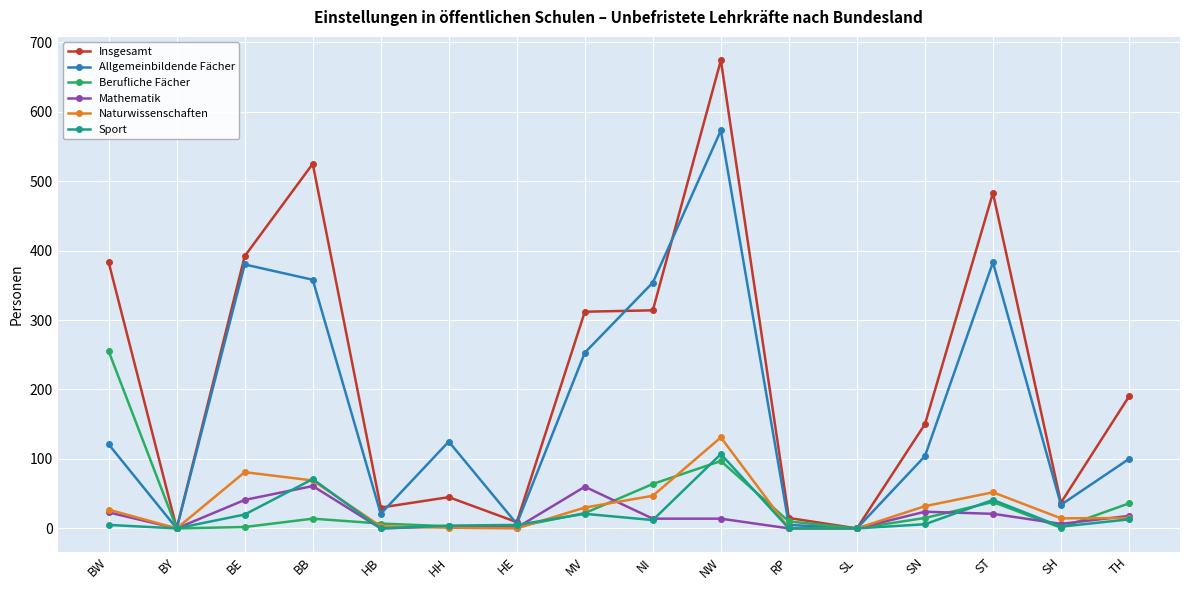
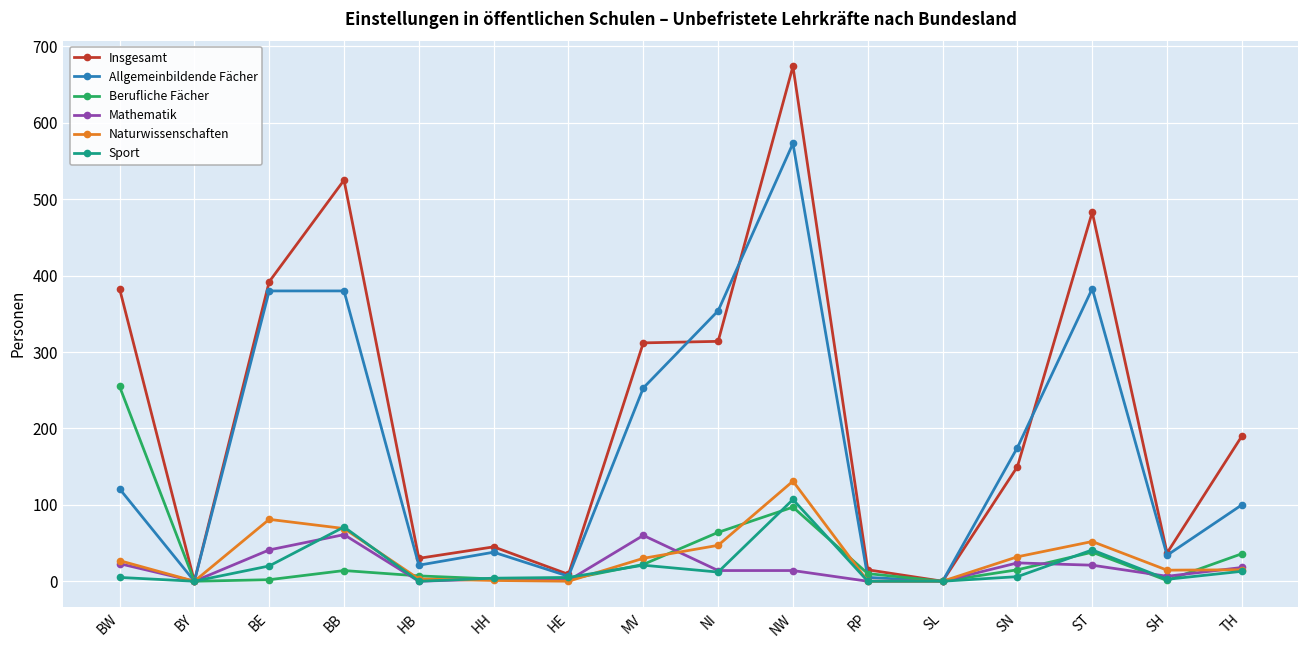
  {
    "Insgesamt": {
      "BW": 380,
      "BE": 390,
      "BB": 530,
      "HB": 30,
      "HH": 50,
      "MV": 310,
      "NI": 310,
      "NW": 670,
      "RP": 20,
      "SN": 150,
      "ST": 480,
      "TH": 190
    },
    "Allgemeinbildende Fächer": {
      "BW": 120,
      "BE": 380,
-     "BB": 360,
+     "BB": 380,
      "HB": 20,
-     "HH": 130,
+     "HH": 40,
      "MV": 250,
      "NI": 350,
      "NW": 570,
      "RP": 10,
-     "SN": 100,
+     "SN": 180,
      "ST": 380,
      "TH": 100
    },
    "Mathematik": {
      "BW": 20,
      "BE": 40,
      "BB": 60,
      "MV": 60,
      "NW": 10,
      "SN": 20,
      "ST": 20,
      "SH": 10
    },
    "Naturwissenschaften": {
      "BW": 30,
      "BE": 80,
      "MV": 30,
      "NI": 50,
      "NW": 130,
      "SN": 30,
      "ST": 50,
      "SH": 10
    }
  }
